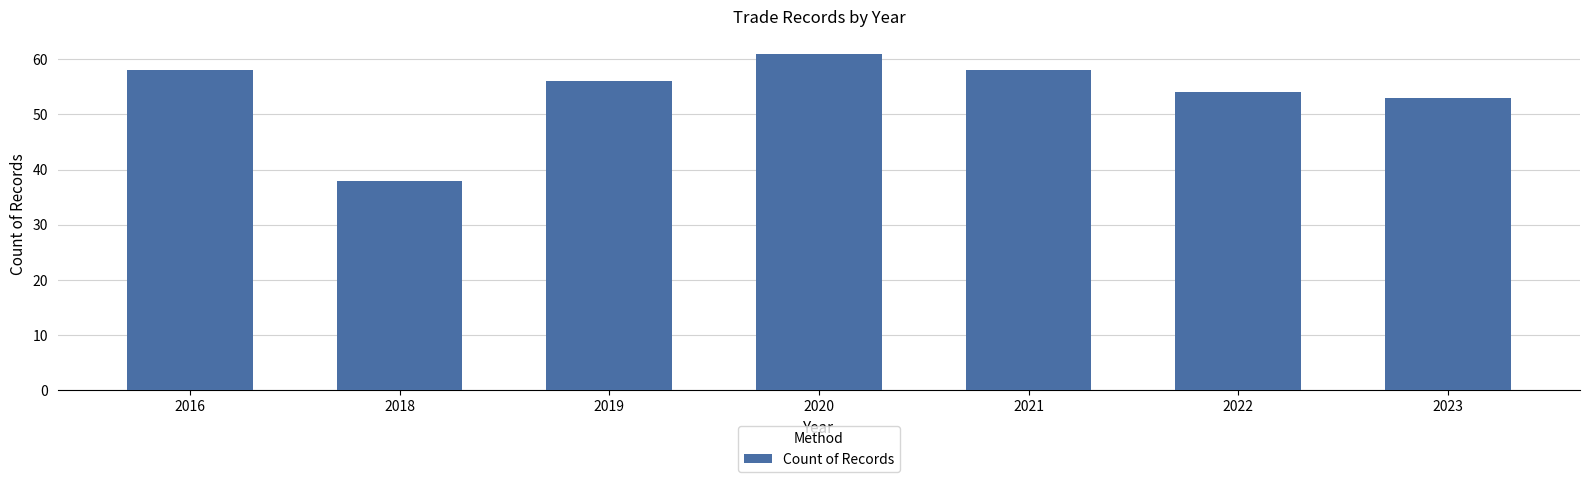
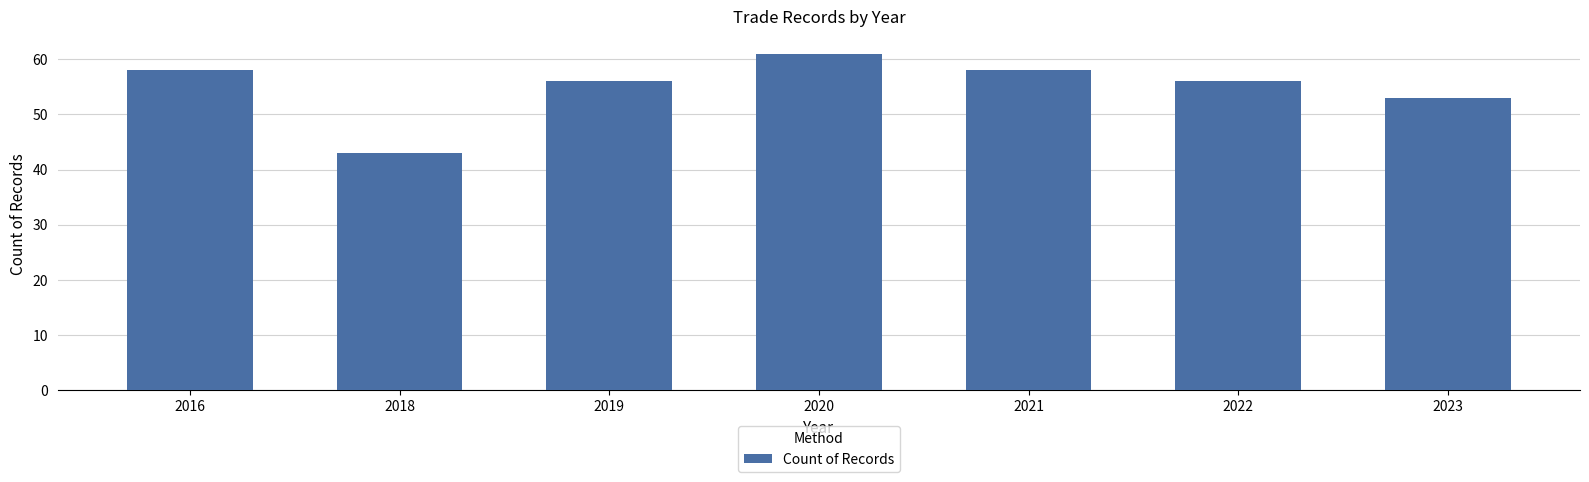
  {
    "2016": 58,
-   "2018": 38,
+   "2018": 43,
    "2019": 56,
    "2020": 61,
    "2021": 58,
-   "2022": 54,
+   "2022": 56,
    "2023": 53
  }
